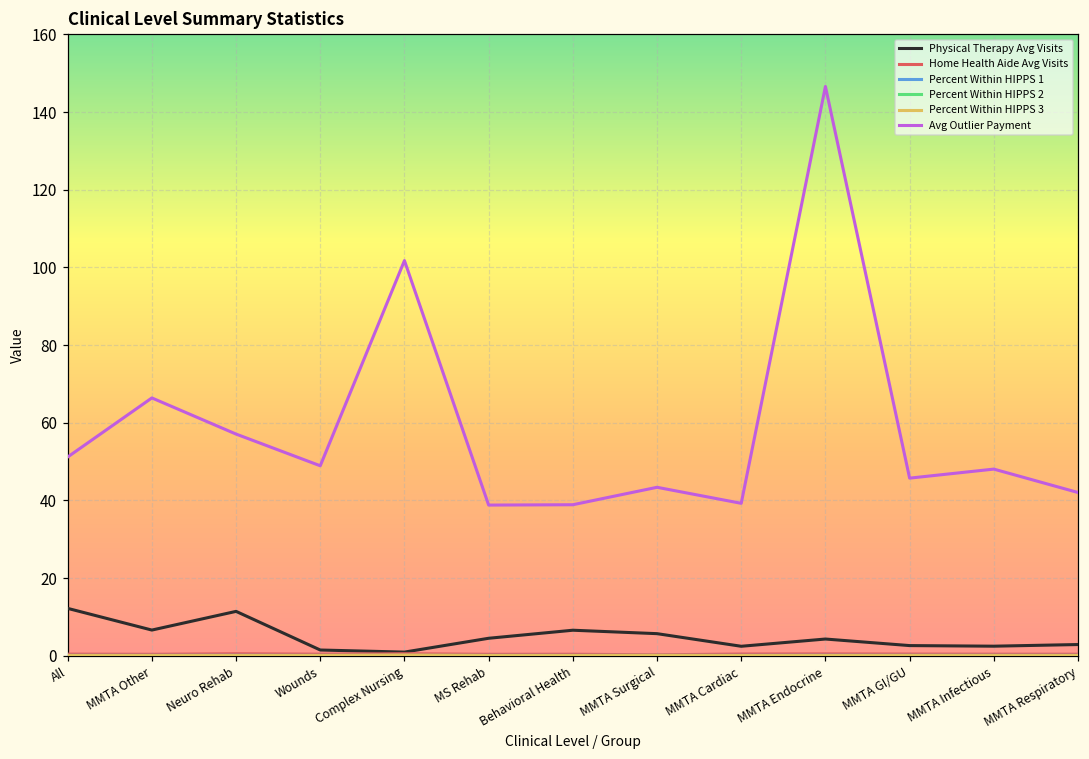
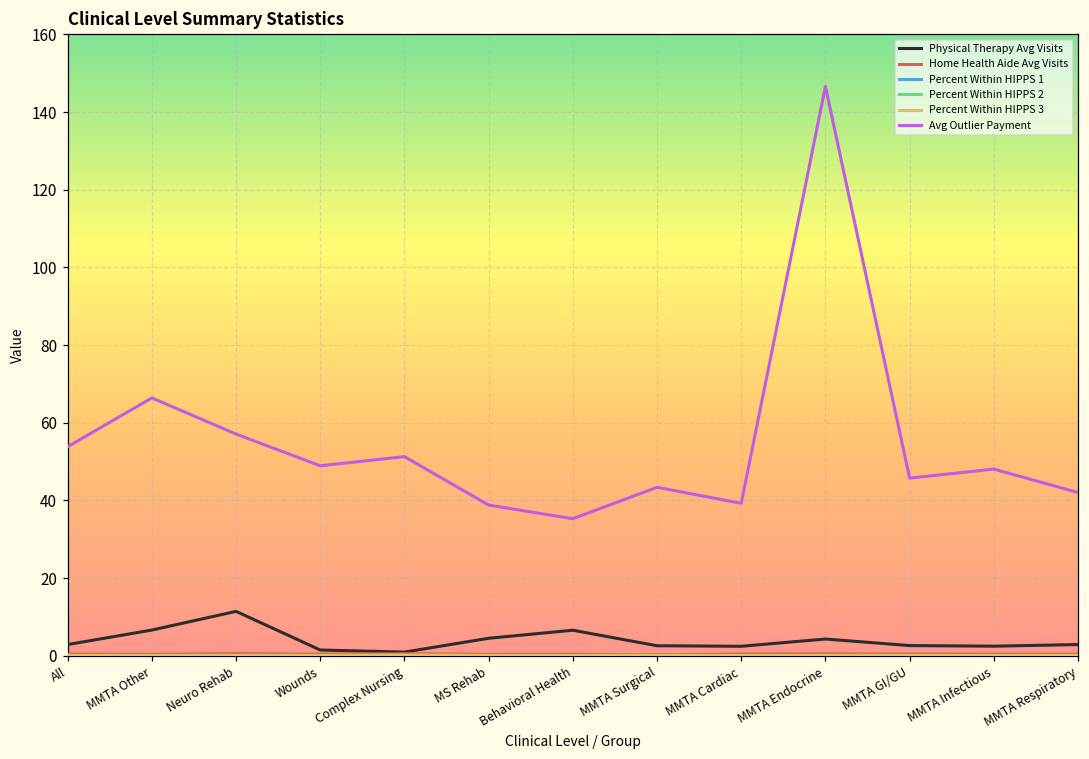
  {
    "Physical Therapy Avg Visits": {
-     "All": 12,
+     "All": 3,
      "MMTA Other": 7,
      "Neuro Rehab": 11,
      "Wounds": 1,
      "MS Rehab": 4,
      "Behavioral Health": 7,
-     "MMTA Surgical": 6,
+     "MMTA Surgical": 3,
      "MMTA Cardiac": 2,
      "MMTA Endocrine": 4,
      "MMTA GI/GU": 3,
      "MMTA Infectious": 2,
      "MMTA Respiratory": 3
    },
    "Avg Outlier Payment": {
-     "All": 51,
+     "All": 54,
      "MMTA Other": 66,
      "Neuro Rehab": 57,
      "Wounds": 49,
-     "Complex Nursing": 102,
+     "Complex Nursing": 51,
      "MS Rehab": 39,
-     "Behavioral Health": 39,
+     "Behavioral Health": 35,
      "MMTA Surgical": 43,
      "MMTA Cardiac": 39,
      "MMTA Endocrine": 147,
      "MMTA GI/GU": 46,
      "MMTA Infectious": 48,
      "MMTA Respiratory": 42
    }
  }
